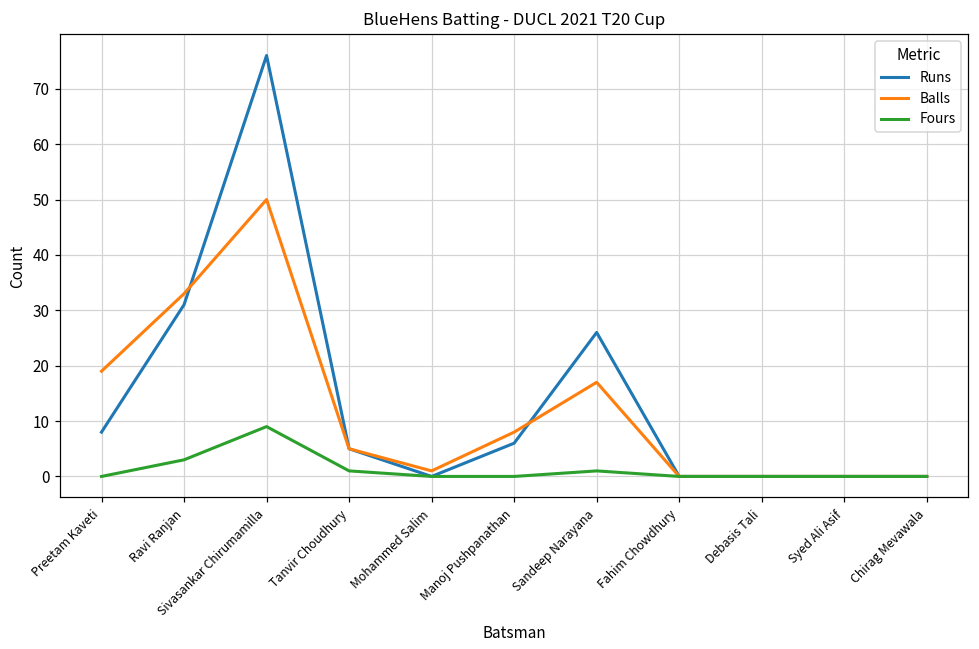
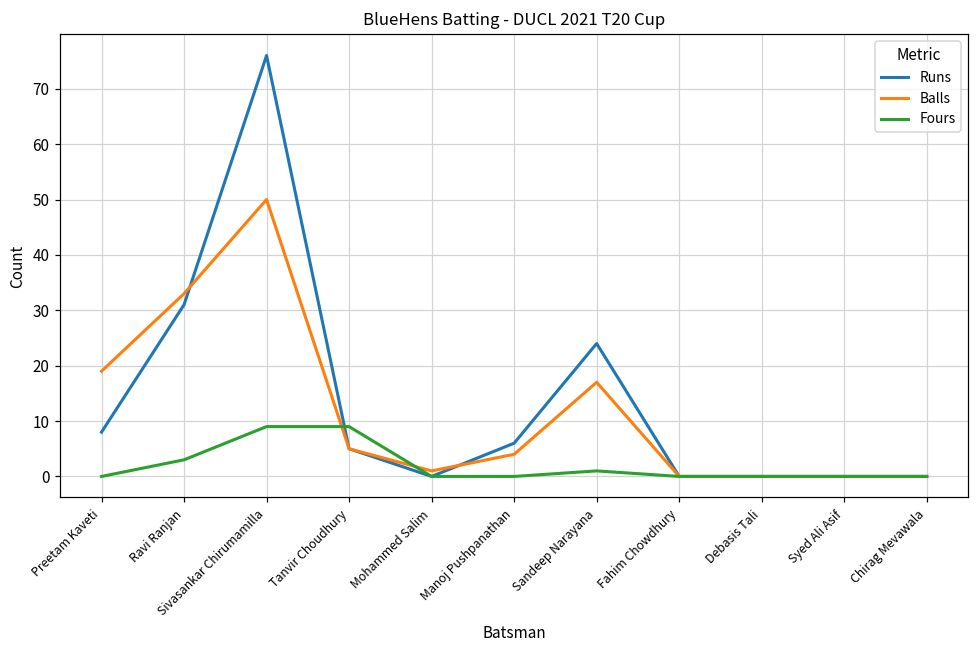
  {
    "Runs": {
      "Preetam Kaveti": 8,
      "Ravi Ranjan": 31,
      "Sivasankar Chirumamilla": 76,
      "Manoj Pushpanathan": 6,
-     "Sandeep Narayana": 26
+     "Sandeep Narayana": 24
    },
    "Balls": {
      "Preetam Kaveti": 19,
      "Ravi Ranjan": 33,
      "Sivasankar Chirumamilla": 50,
      "Mohammed Salim": 1,
-     "Manoj Pushpanathan": 8,
+     "Manoj Pushpanathan": 4,
      "Sandeep Narayana": 17
    },
    "Fours": {
      "Preetam Kaveti": 0,
      "Ravi Ranjan": 3,
      "Sivasankar Chirumamilla": 9,
-     "Tanvir Choudhury": 1,
+     "Tanvir Choudhury": 9,
      "Manoj Pushpanathan": 0,
      "Sandeep Narayana": 1
    }
  }
